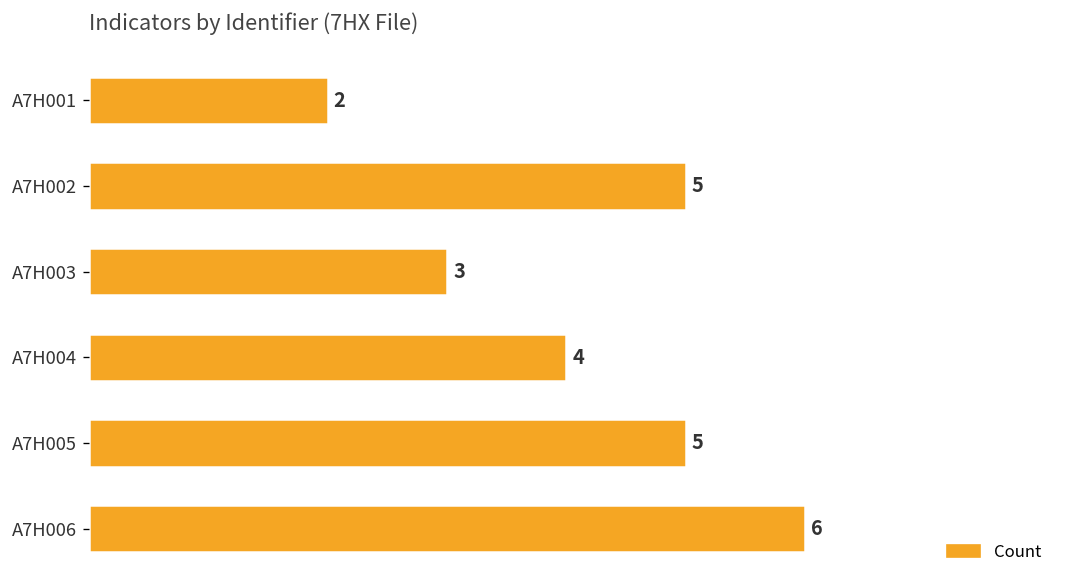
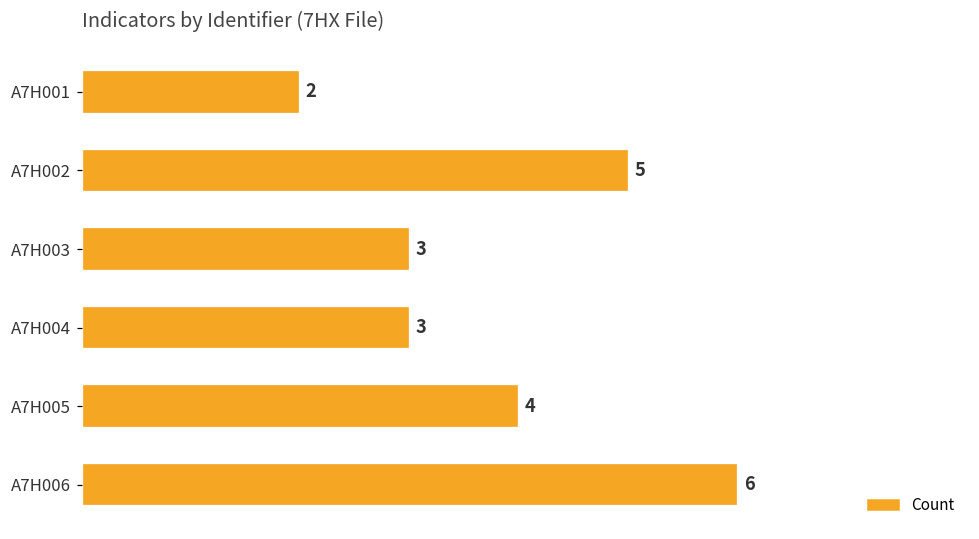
  {
    "A7H001": 2,
    "A7H002": 5,
    "A7H003": 3,
-   "A7H004": 4,
-   "A7H005": 5,
+   "A7H004": 3,
+   "A7H005": 4,
    "A7H006": 6
  }
